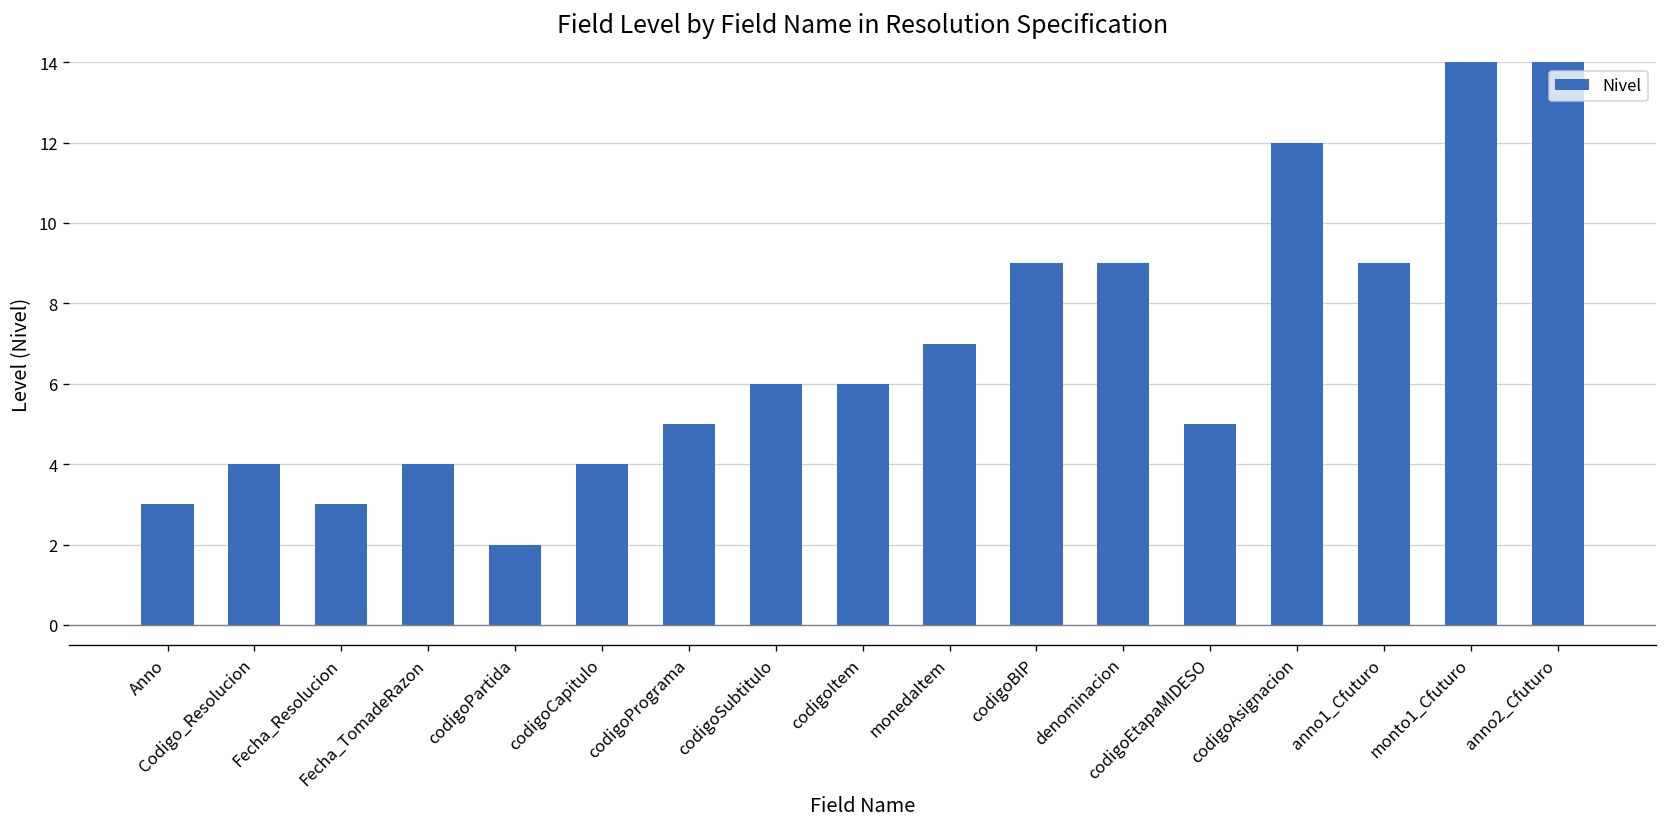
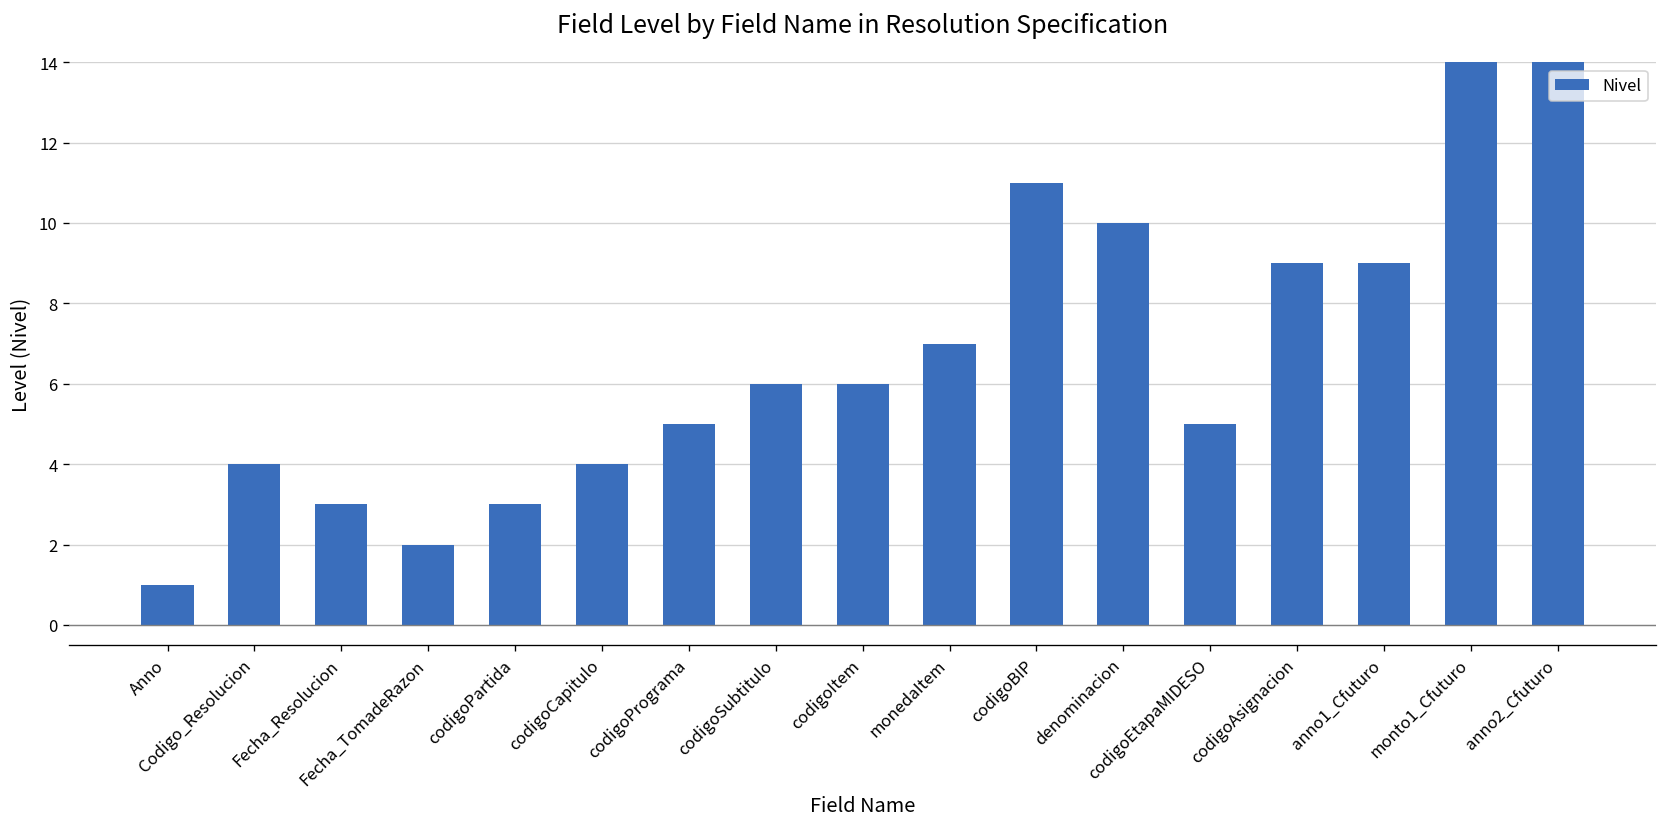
  {
-   "Anno": 3,
+   "Anno": 1,
    "Codigo_Resolucion": 4,
    "Fecha_Resolucion": 3,
-   "Fecha_TomadeRazon": 4,
-   "codigoPartida": 2,
+   "Fecha_TomadeRazon": 2,
+   "codigoPartida": 3,
    "codigoCapitulo": 4,
    "codigoPrograma": 5,
    "codigoSubtitulo": 6,
    "codigoItem": 6,
    "monedaItem": 7,
-   "codigoBIP": 9,
-   "denominacion": 9,
+   "codigoBIP": 11,
+   "denominacion": 10,
    "codigoEtapaMIDESO": 5,
-   "codigoAsignacion": 12,
+   "codigoAsignacion": 9,
    "anno1_Cfuturo": 9,
    "monto1_Cfuturo": 14
  }
